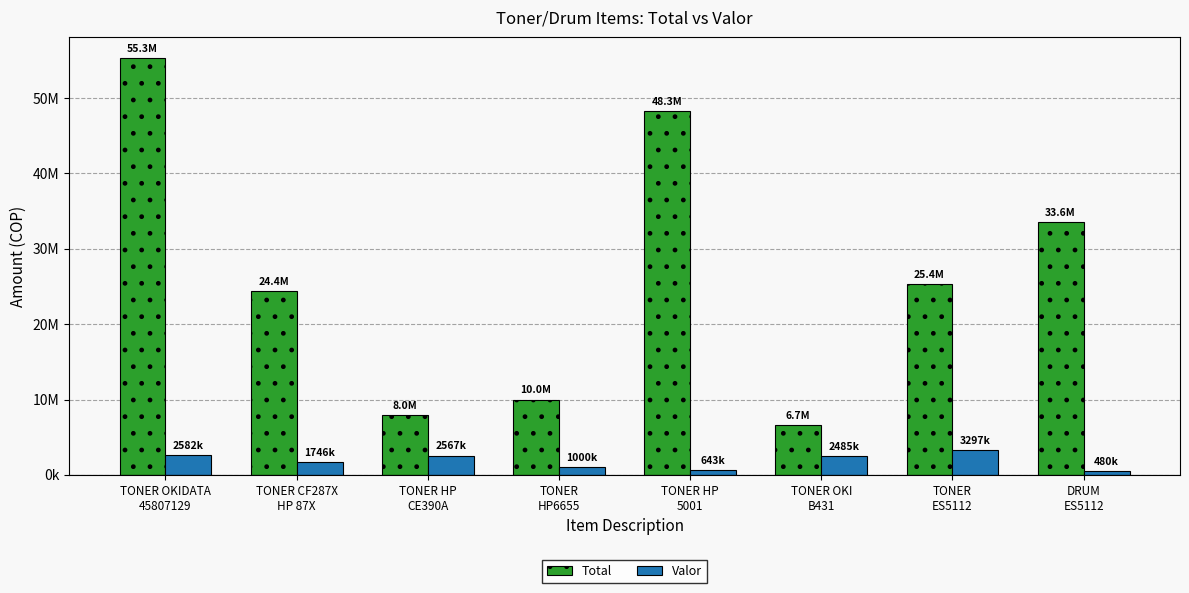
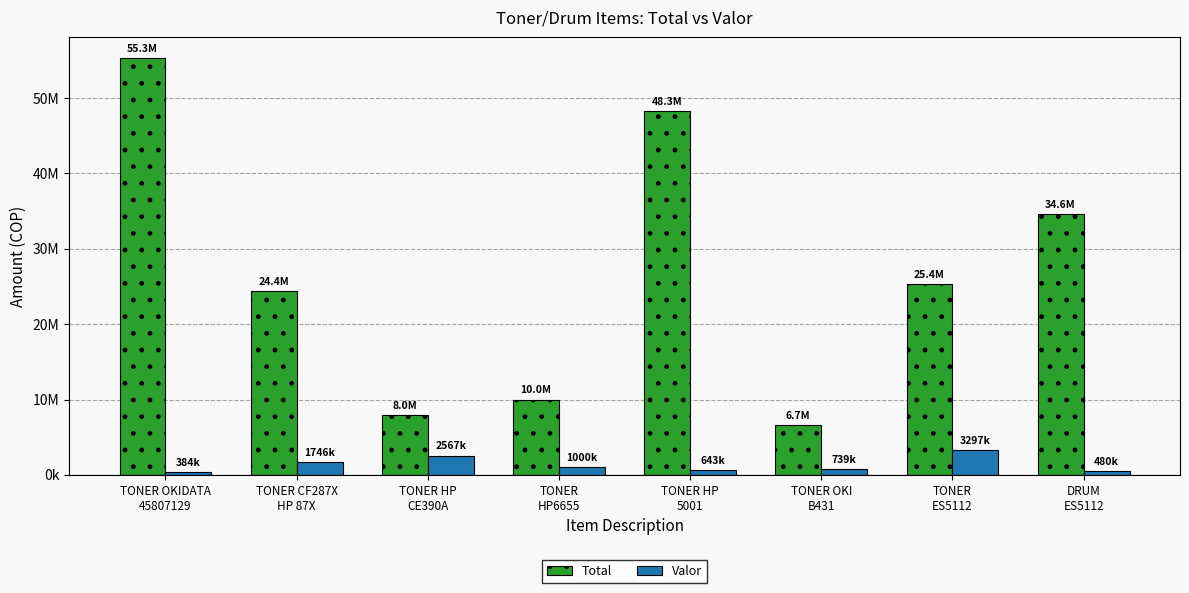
  {
    "Total": {
      "TONER OKIDATA 45807129": "55.3M",
      "TONER CF287X HP 87X": "24.4M",
      "TONER HP CE390A": "8.0M",
      "TONER HP6655": "10.0M",
      "TONER HP 5001": "48.3M",
      "TONER OKI B431": "6.7M",
      "TONER ES5112": "25.4M",
-     "DRUM ES5112": "33.6M"
+     "DRUM ES5112": "34.6M"
    },
    "Valor": {
-     "TONER OKIDATA 45807129": "2582k",
+     "TONER OKIDATA 45807129": "384k",
      "TONER CF287X HP 87X": "1746k",
      "TONER HP CE390A": "2567k",
      "TONER HP6655": "1000k",
      "TONER HP 5001": "643k",
-     "TONER OKI B431": "2485k",
+     "TONER OKI B431": "739k",
      "TONER ES5112": "3297k",
      "DRUM ES5112": "480k"
    }
  }
